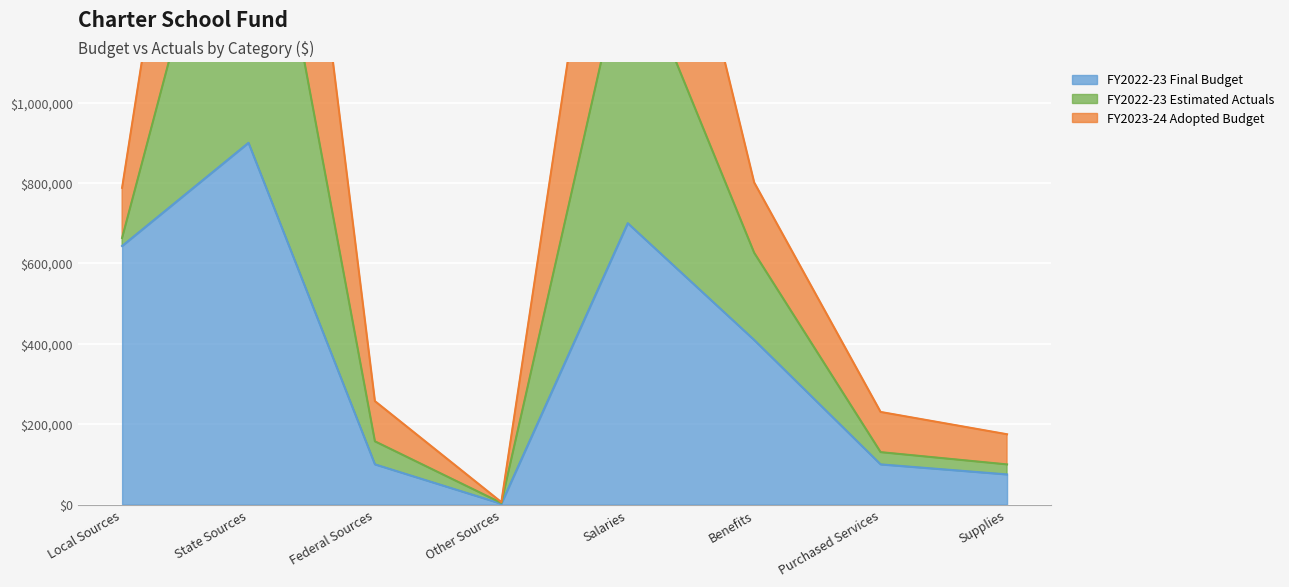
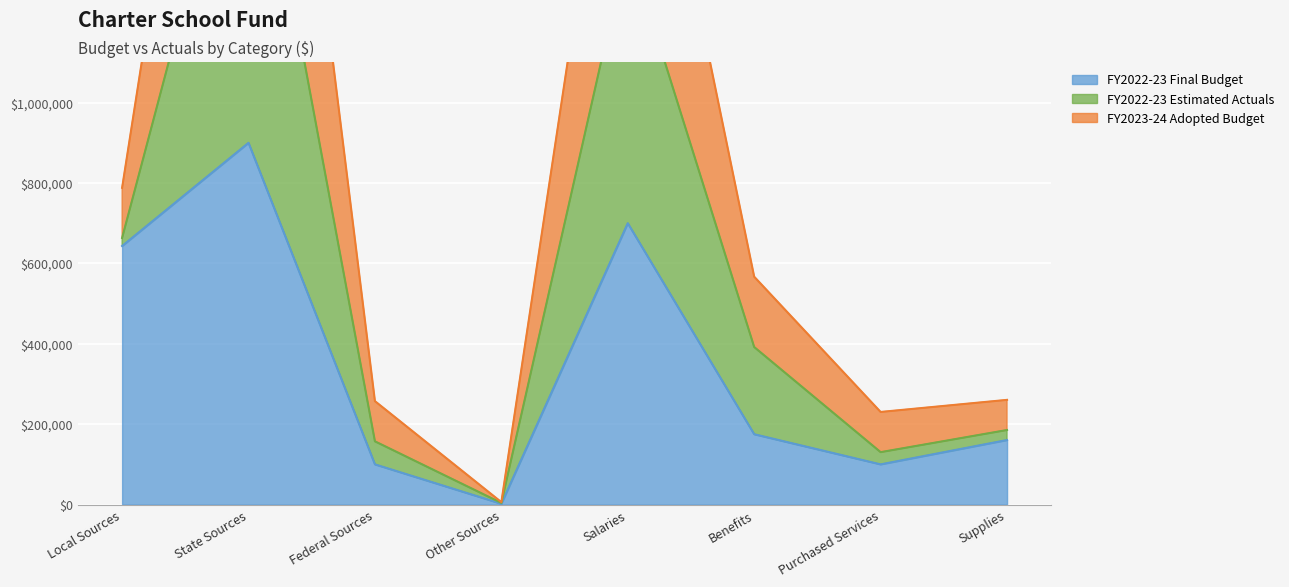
  {
    "FY2022-23 Final Budget": {
      "Local Sources": "$640,000",
      "State Sources": "$900,000",
      "Federal Sources": "$100,000",
      "Salaries": "$700,000",
-     "Benefits": "$410,000",
+     "Benefits": "$180,000",
      "Purchased Services": "$100,000",
-     "Supplies": "$80,000"
+     "Supplies": "$160,000"
    },
    "FY2022-23 Estimated Actuals": {
      "Local Sources": "$20,000",
      "Federal Sources": "$60,000",
      "Benefits": "$220,000",
      "Purchased Services": "$30,000",
      "Supplies": "$20,000"
    },
    "FY2023-24 Adopted Budget": {
      "Local Sources": "$120,000",
      "Federal Sources": "$100,000",
      "Benefits": "$180,000",
      "Purchased Services": "$100,000",
      "Supplies": "$80,000"
    }
  }
